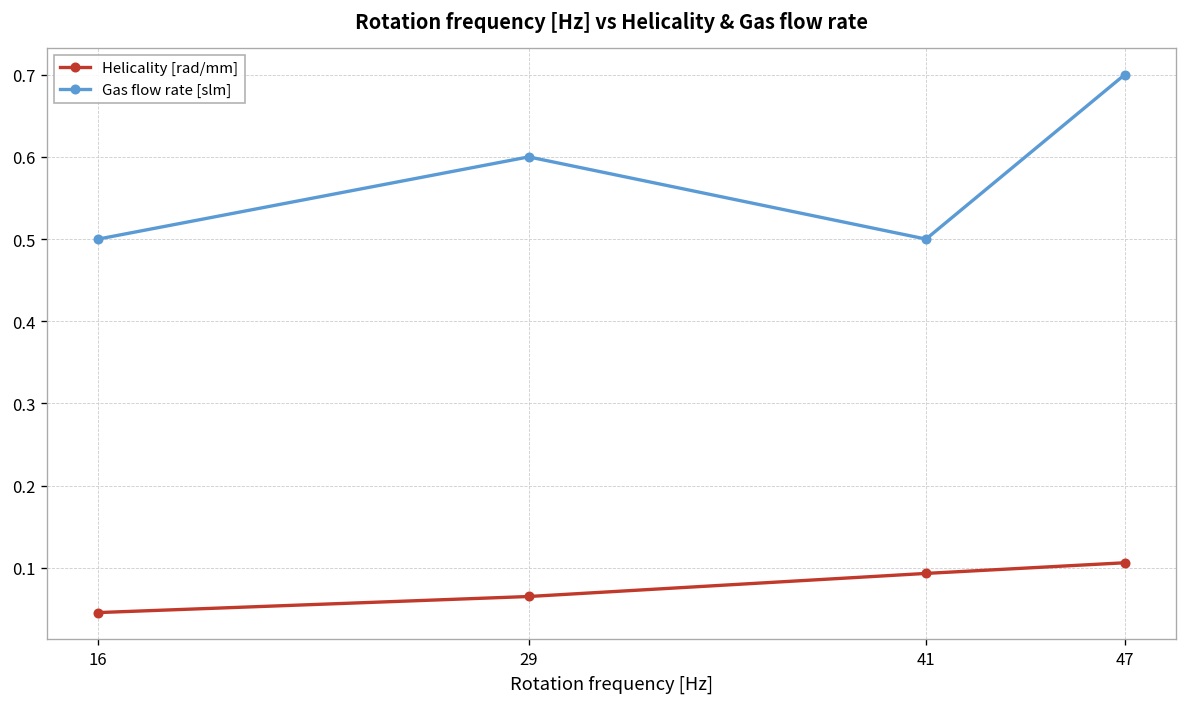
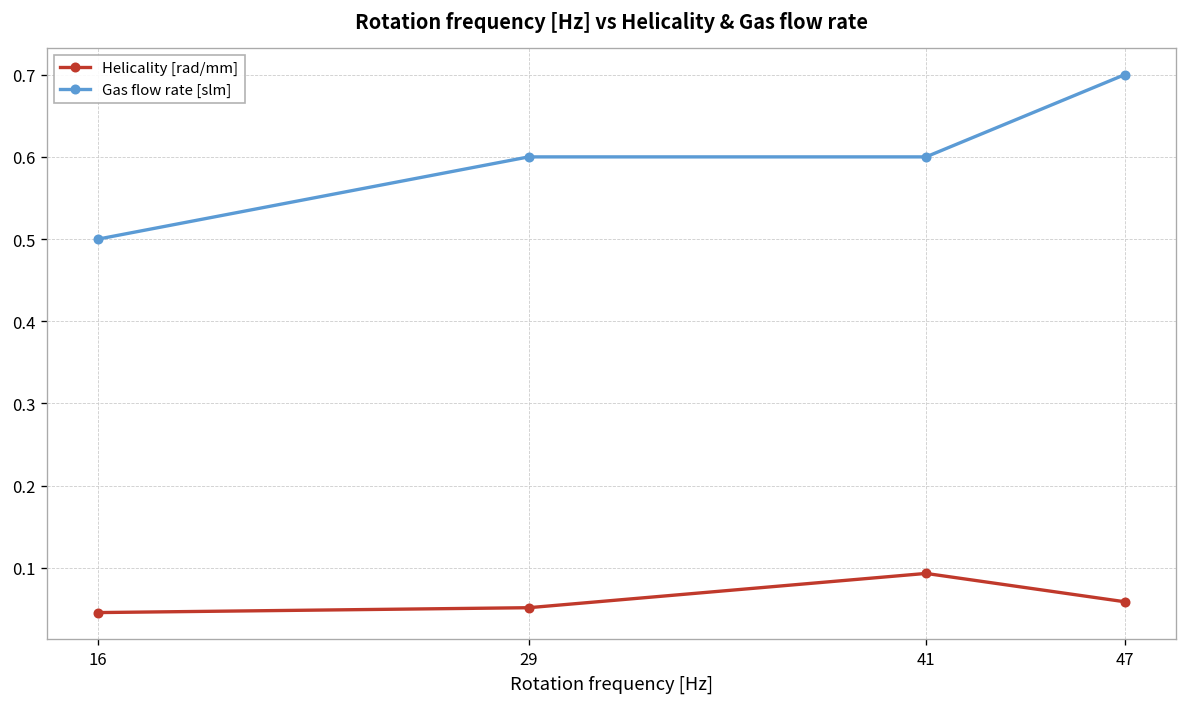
  {
    "Helicality [rad/mm]": {
      "16": 0.05,
-     "29": 0.07,
+     "29": 0.05,
      "41": 0.09,
-     "47": 0.11
+     "47": 0.06
    },
    "Gas flow rate [slm]": {
      "16": 0.5,
      "29": 0.6,
-     "41": 0.5,
+     "41": 0.6,
      "47": 0.7
    }
  }
